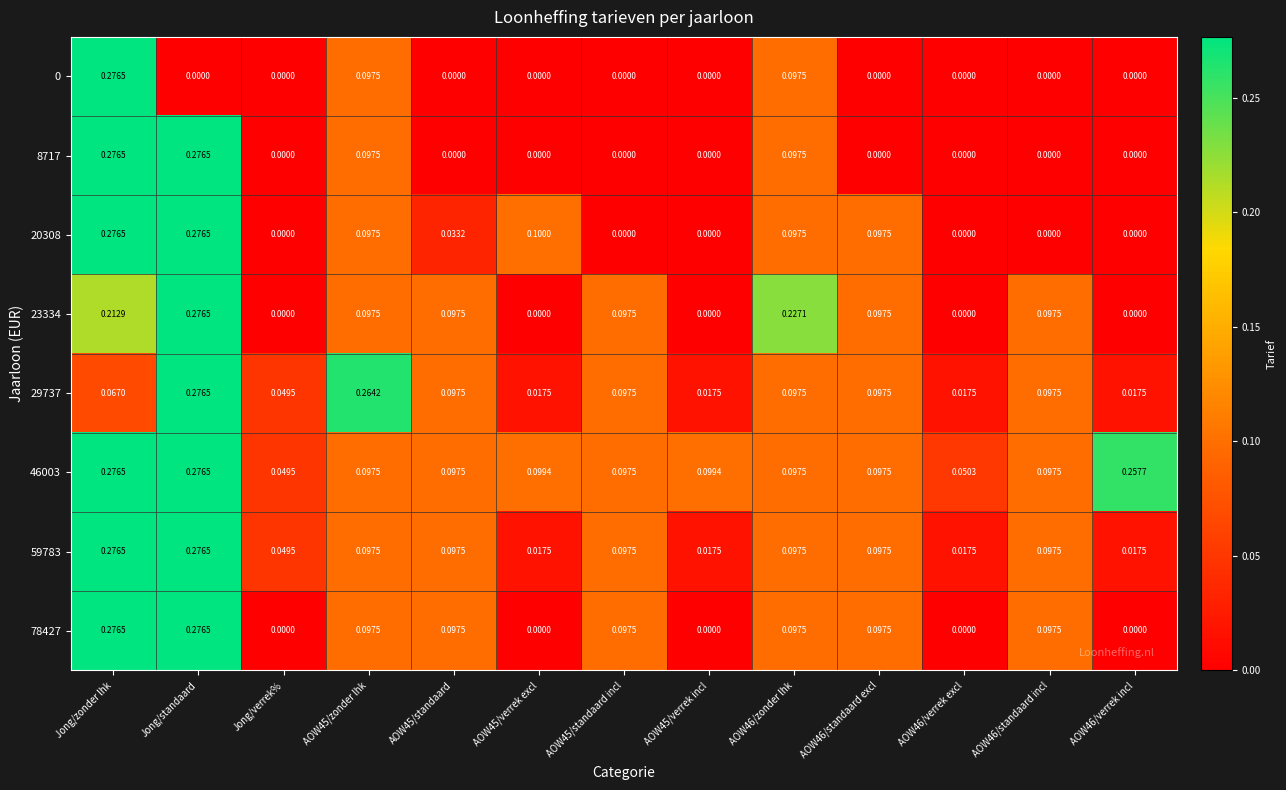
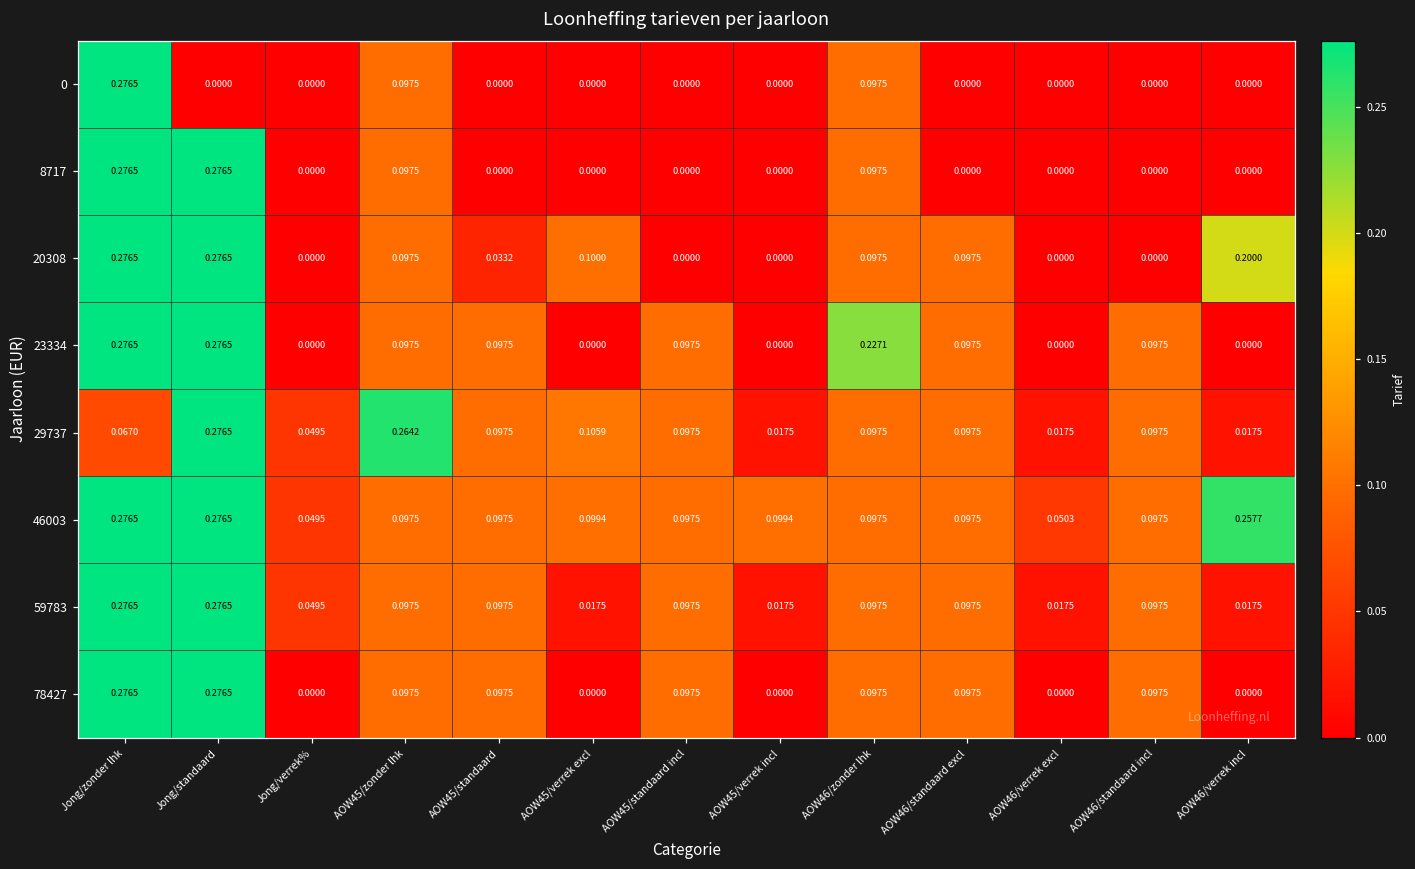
  {
    "0": {
      "Jong/zonder lhk": 0.2765,
      "Jong/standaard": 0.0000,
      "Jong/verrek%": 0.0000,
      "AOW45/zonder lhk": 0.0975,
      "AOW45/standaard": 0.0000,
      "AOW45/verrek excl": 0.0000,
      "AOW45/standaard incl": 0.0000,
      "AOW45/verrek incl": 0.0000,
      "AOW46/zonder lhk": 0.0975,
      "AOW46/standaard excl": 0.0000,
      "AOW46/verrek excl": 0.0000,
      "AOW46/standaard incl": 0.0000,
      "AOW46/verrek incl": 0.0000
    },
    "8717": {
      "Jong/zonder lhk": 0.2765,
      "Jong/standaard": 0.2765,
      "Jong/verrek%": 0.0000,
      "AOW45/zonder lhk": 0.0975,
      "AOW45/standaard": 0.0000,
      "AOW45/verrek excl": 0.0000,
      "AOW45/standaard incl": 0.0000,
      "AOW45/verrek incl": 0.0000,
      "AOW46/zonder lhk": 0.0975,
      "AOW46/standaard excl": 0.0000,
      "AOW46/verrek excl": 0.0000,
      "AOW46/standaard incl": 0.0000,
      "AOW46/verrek incl": 0.0000
    },
    "20308": {
      "Jong/zonder lhk": 0.2765,
      "Jong/standaard": 0.2765,
      "Jong/verrek%": 0.0000,
      "AOW45/zonder lhk": 0.0975,
      "AOW45/standaard": 0.0332,
      "AOW45/verrek excl": 0.1000,
      "AOW45/standaard incl": 0.0000,
      "AOW45/verrek incl": 0.0000,
      "AOW46/zonder lhk": 0.0975,
      "AOW46/standaard excl": 0.0975,
      "AOW46/verrek excl": 0.0000,
      "AOW46/standaard incl": 0.0000,
-     "AOW46/verrek incl": 0.0000
+     "AOW46/verrek incl": 0.2000
    },
    "23334": {
-     "Jong/zonder lhk": 0.2129,
+     "Jong/zonder lhk": 0.2765,
      "Jong/standaard": 0.2765,
      "Jong/verrek%": 0.0000,
      "AOW45/zonder lhk": 0.0975,
      "AOW45/standaard": 0.0975,
      "AOW45/verrek excl": 0.0000,
      "AOW45/standaard incl": 0.0975,
      "AOW45/verrek incl": 0.0000,
      "AOW46/zonder lhk": 0.2271,
      "AOW46/standaard excl": 0.0975,
      "AOW46/verrek excl": 0.0000,
      "AOW46/standaard incl": 0.0975,
      "AOW46/verrek incl": 0.0000
    },
    "29737": {
      "Jong/zonder lhk": 0.0670,
      "Jong/standaard": 0.2765,
      "Jong/verrek%": 0.0495,
      "AOW45/zonder lhk": 0.2642,
      "AOW45/standaard": 0.0975,
-     "AOW45/verrek excl": 0.0175,
+     "AOW45/verrek excl": 0.1059,
      "AOW45/standaard incl": 0.0975,
      "AOW45/verrek incl": 0.0175,
      "AOW46/zonder lhk": 0.0975,
      "AOW46/standaard excl": 0.0975,
      "AOW46/verrek excl": 0.0175,
      "AOW46/standaard incl": 0.0975,
      "AOW46/verrek incl": 0.0175
    },
    "46003": {
      "Jong/zonder lhk": 0.2765,
      "Jong/standaard": 0.2765,
      "Jong/verrek%": 0.0495,
      "AOW45/zonder lhk": 0.0975,
      "AOW45/standaard": 0.0975,
      "AOW45/verrek excl": 0.0994,
      "AOW45/standaard incl": 0.0975,
      "AOW45/verrek incl": 0.0994,
      "AOW46/zonder lhk": 0.0975,
      "AOW46/standaard excl": 0.0975,
      "AOW46/verrek excl": 0.0503,
      "AOW46/standaard incl": 0.0975,
      "AOW46/verrek incl": 0.2577
    },
    "59783": {
      "Jong/zonder lhk": 0.2765,
      "Jong/standaard": 0.2765,
      "Jong/verrek%": 0.0495,
      "AOW45/zonder lhk": 0.0975,
      "AOW45/standaard": 0.0975,
      "AOW45/verrek excl": 0.0175,
      "AOW45/standaard incl": 0.0975,
      "AOW45/verrek incl": 0.0175,
      "AOW46/zonder lhk": 0.0975,
      "AOW46/standaard excl": 0.0975,
      "AOW46/verrek excl": 0.0175,
      "AOW46/standaard incl": 0.0975,
      "AOW46/verrek incl": 0.0175
    },
    "78427": {
      "Jong/zonder lhk": 0.2765,
      "Jong/standaard": 0.2765,
      "Jong/verrek%": 0.0000,
      "AOW45/zonder lhk": 0.0975,
      "AOW45/standaard": 0.0975,
      "AOW45/verrek excl": 0.0000,
      "AOW45/standaard incl": 0.0975,
      "AOW45/verrek incl": 0.0000,
      "AOW46/zonder lhk": 0.0975,
      "AOW46/standaard excl": 0.0975,
      "AOW46/verrek excl": 0.0000,
      "AOW46/standaard incl": 0.0975
    }
  }
